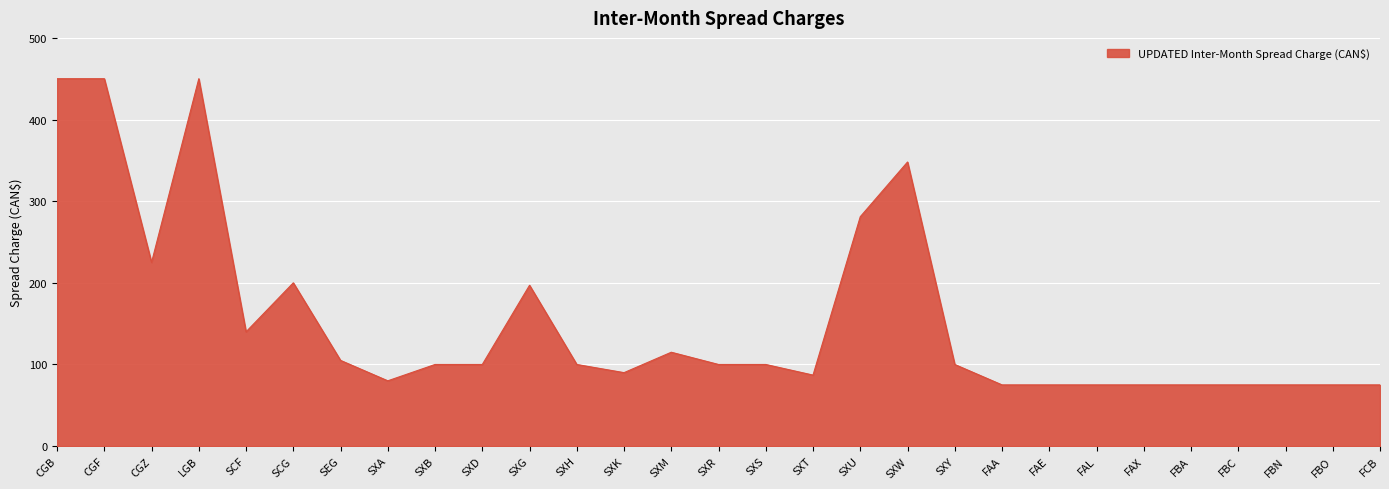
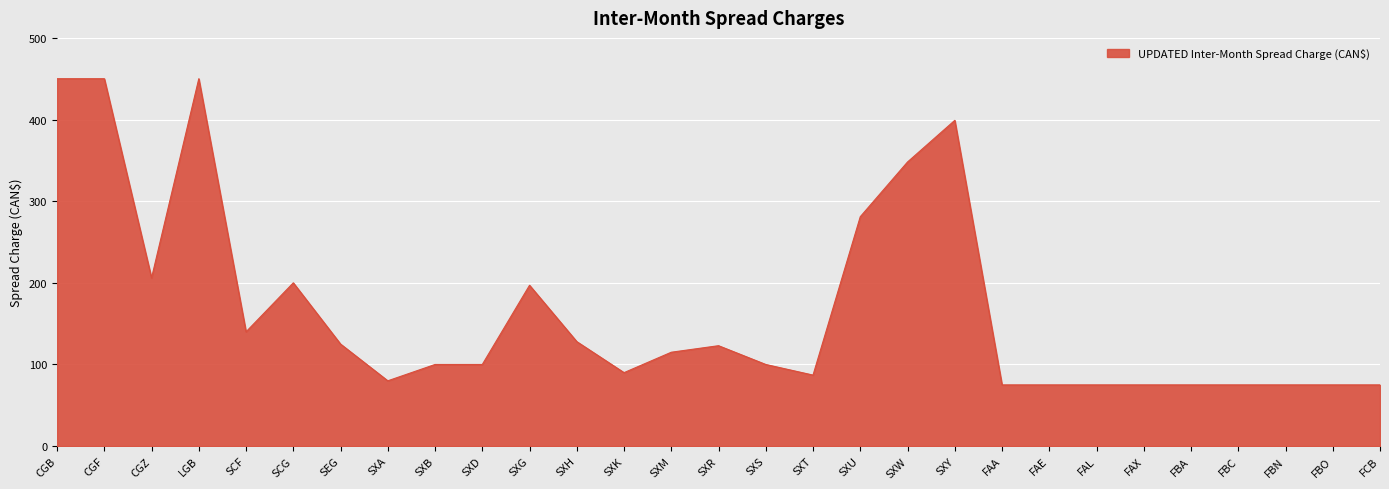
  {
    "CGB": 450,
    "CGF": 450,
-   "CGZ": 230,
+   "CGZ": 210,
    "LGB": 450,
    "SCF": 140,
    "SCG": 200,
-   "SEG": 110,
+   "SEG": 130,
    "SXA": 80,
    "SXB": 100,
    "SXD": 100,
    "SXG": 200,
-   "SXH": 100,
+   "SXH": 130,
    "SXK": 90,
    "SXM": 120,
-   "SXR": 100,
+   "SXR": 120,
    "SXS": 100,
    "SXT": 90,
    "SXU": 280,
    "SXW": 350,
-   "SXY": 100,
+   "SXY": 400,
    "FAA": 80,
    "FAE": 80,
    "FAL": 80,
    "FAX": 80,
    "FBA": 80,
    "FBC": 80,
    "FBN": 80,
    "FBO": 80,
    "FCB": 80
  }
